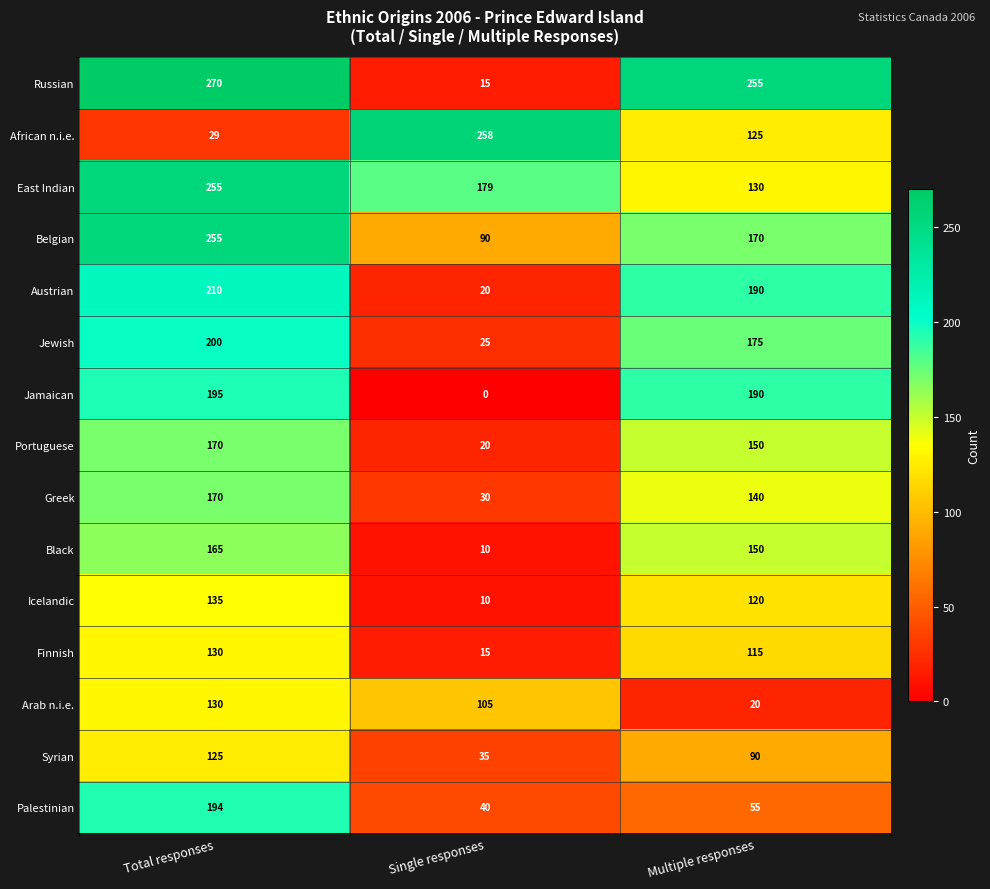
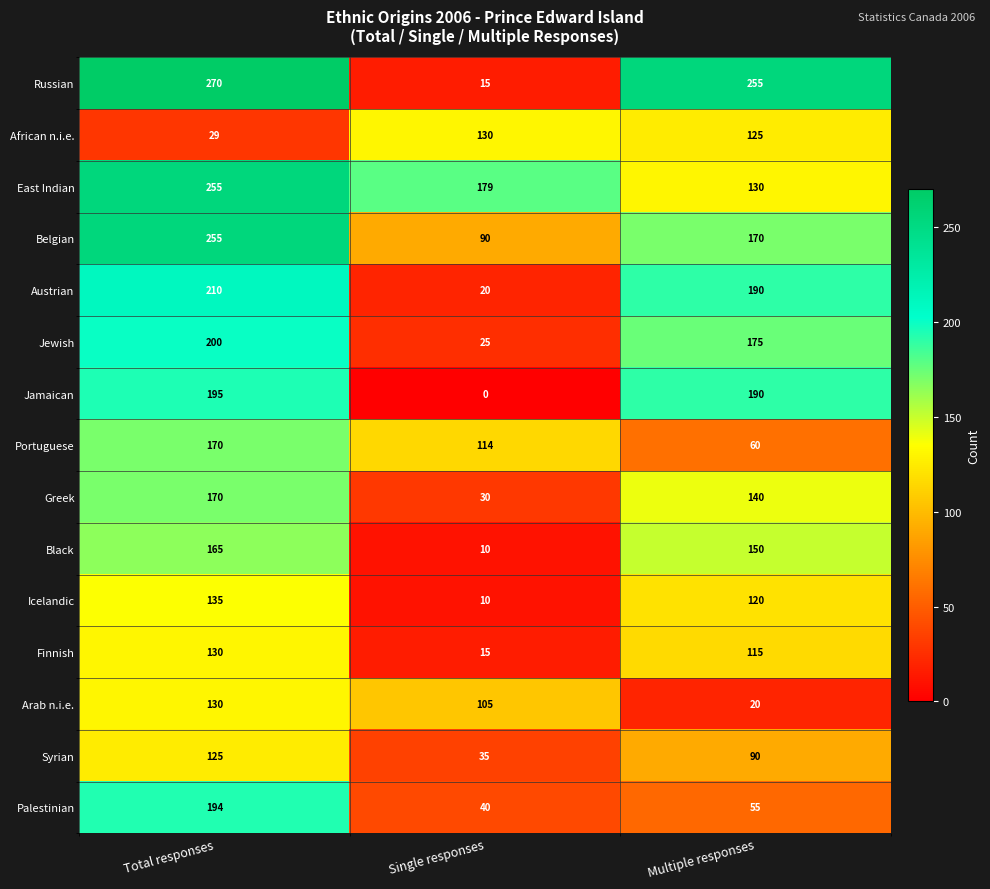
  {
    "Russian": {
      "Total responses": 270,
      "Single responses": 15,
      "Multiple responses": 255
    },
    "African n.i.e.": {
      "Total responses": 29,
-     "Single responses": 258,
+     "Single responses": 130,
      "Multiple responses": 125
    },
    "East Indian": {
      "Total responses": 255,
      "Single responses": 179,
      "Multiple responses": 130
    },
    "Belgian": {
      "Total responses": 255,
      "Single responses": 90,
      "Multiple responses": 170
    },
    "Austrian": {
      "Total responses": 210,
      "Single responses": 20,
      "Multiple responses": 190
    },
    "Jewish": {
      "Total responses": 200,
      "Single responses": 25,
      "Multiple responses": 175
    },
    "Jamaican": {
      "Total responses": 195,
      "Single responses": 0,
      "Multiple responses": 190
    },
    "Portuguese": {
      "Total responses": 170,
-     "Single responses": 20,
-     "Multiple responses": 150
+     "Single responses": 114,
+     "Multiple responses": 60
    },
    "Greek": {
      "Total responses": 170,
      "Single responses": 30,
      "Multiple responses": 140
    },
    "Black": {
      "Total responses": 165,
      "Single responses": 10,
      "Multiple responses": 150
    },
    "Icelandic": {
      "Total responses": 135,
      "Single responses": 10,
      "Multiple responses": 120
    },
    "Finnish": {
      "Total responses": 130,
      "Single responses": 15,
      "Multiple responses": 115
    },
    "Arab n.i.e.": {
      "Total responses": 130,
      "Single responses": 105,
      "Multiple responses": 20
    },
    "Syrian": {
      "Total responses": 125,
      "Single responses": 35,
      "Multiple responses": 90
    },
    "Palestinian": {
      "Total responses": 194,
      "Single responses": 40,
      "Multiple responses": 55
    }
  }
